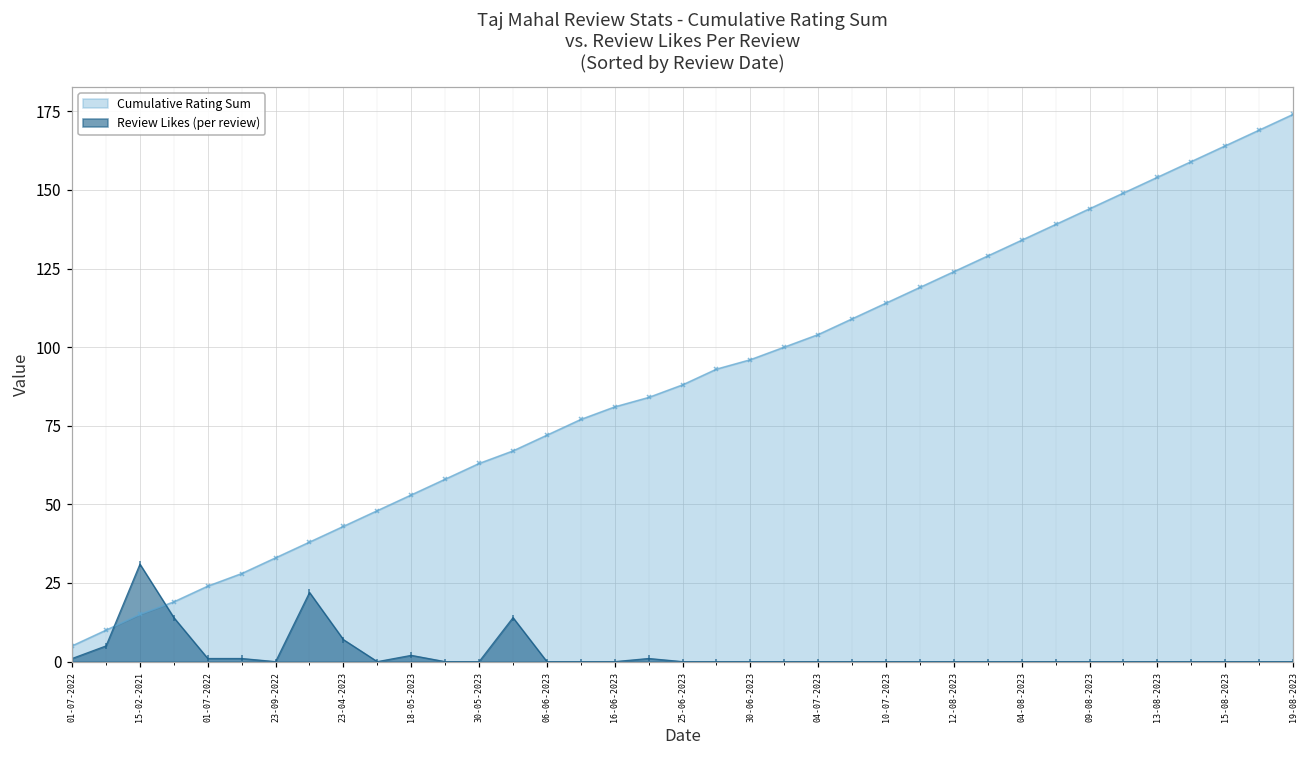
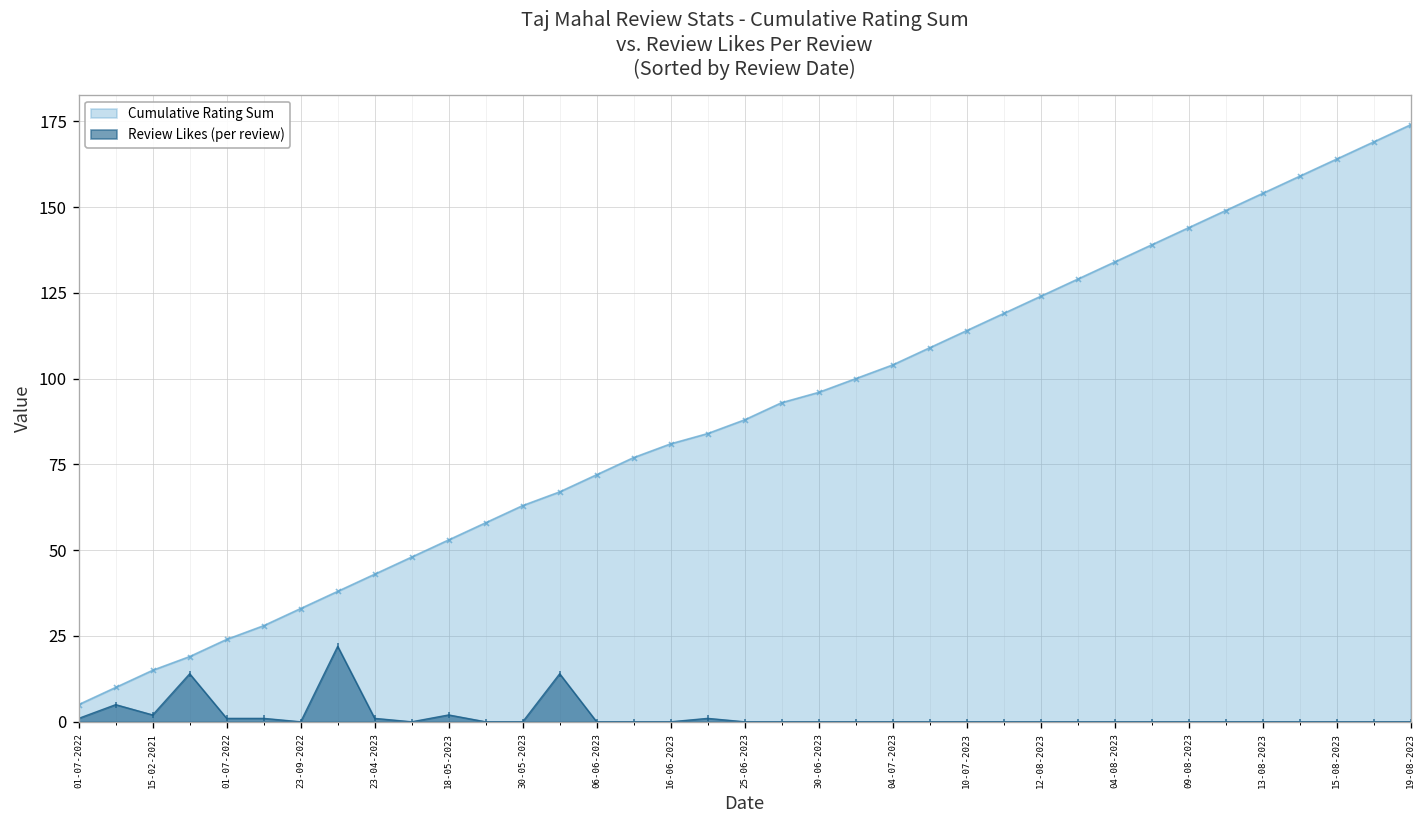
  {
    "Cumulative Rating Sum": {
      "15-02-2021": 15,
      "23-09-2022": 33,
      "23-04-2023": 43,
      "30-05-2023": 63,
      "06-06-2023": 72,
      "16-06-2023": 81,
      "25-06-2023": 88,
      "30-06-2023": 96,
      "04-07-2023": 104,
      "10-07-2023": 114,
      "04-08-2023": 134,
      "09-08-2023": 144,
      "15-08-2023": 164,
      "19-08-2023": 174
    },
    "Review Likes (per review)": {
-     "15-02-2021": 31,
+     "15-02-2021": 2,
      "23-09-2022": 0,
-     "23-04-2023": 7,
+     "23-04-2023": 1,
      "30-05-2023": 0,
      "06-06-2023": 0,
      "16-06-2023": 0,
      "25-06-2023": 0,
      "30-06-2023": 0,
      "04-07-2023": 0,
      "10-07-2023": 0,
      "04-08-2023": 0,
      "09-08-2023": 0,
      "15-08-2023": 0,
      "19-08-2023": 0
    }
  }
